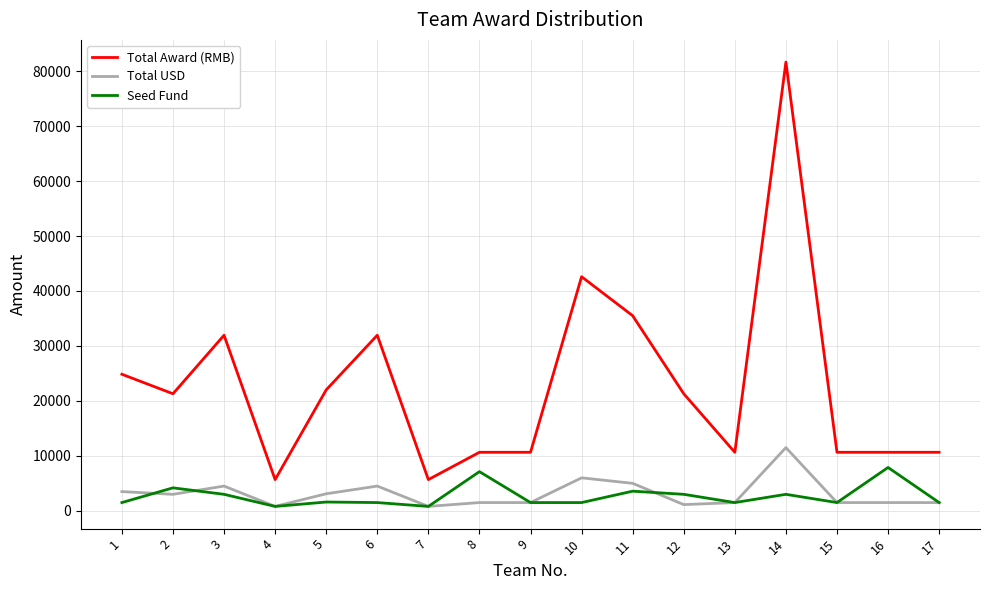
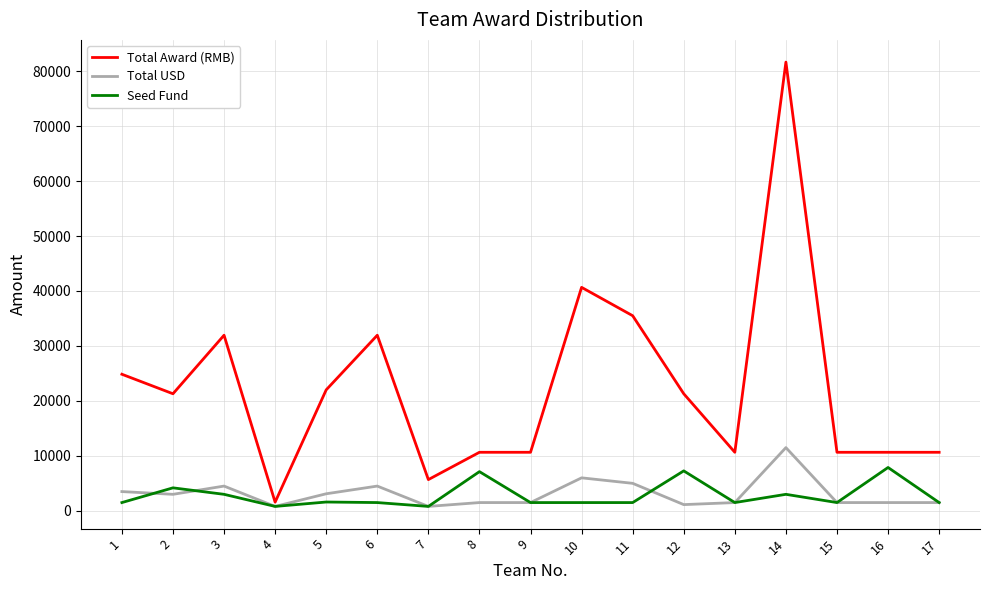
  {
    "Total Award (RMB)": {
      "1": 25000,
      "2": 21000,
      "3": 32000,
-     "4": 6000,
+     "4": 2000,
      "5": 22000,
      "6": 32000,
      "7": 6000,
      "8": 11000,
      "9": 11000,
-     "10": 43000,
+     "10": 41000,
      "11": 36000,
      "12": 21000,
      "13": 11000,
      "14": 82000,
      "15": 11000,
      "16": 11000,
      "17": 11000
    },
    "Total USD": {
      "1": 4000,
      "2": 3000,
      "3": 5000,
      "5": 3000,
      "6": 5000,
      "8": 2000,
      "10": 6000,
      "11": 5000,
      "12": 1000,
      "14": 12000,
      "16": 2000
    },
    "Seed Fund": {
      "1": 2000,
      "2": 4000,
      "3": 3000,
      "5": 2000,
      "6": 2000,
      "8": 7000,
      "10": 2000,
-     "11": 4000,
-     "12": 3000,
+     "11": 2000,
+     "12": 7000,
      "14": 3000,
      "16": 8000
    }
  }
